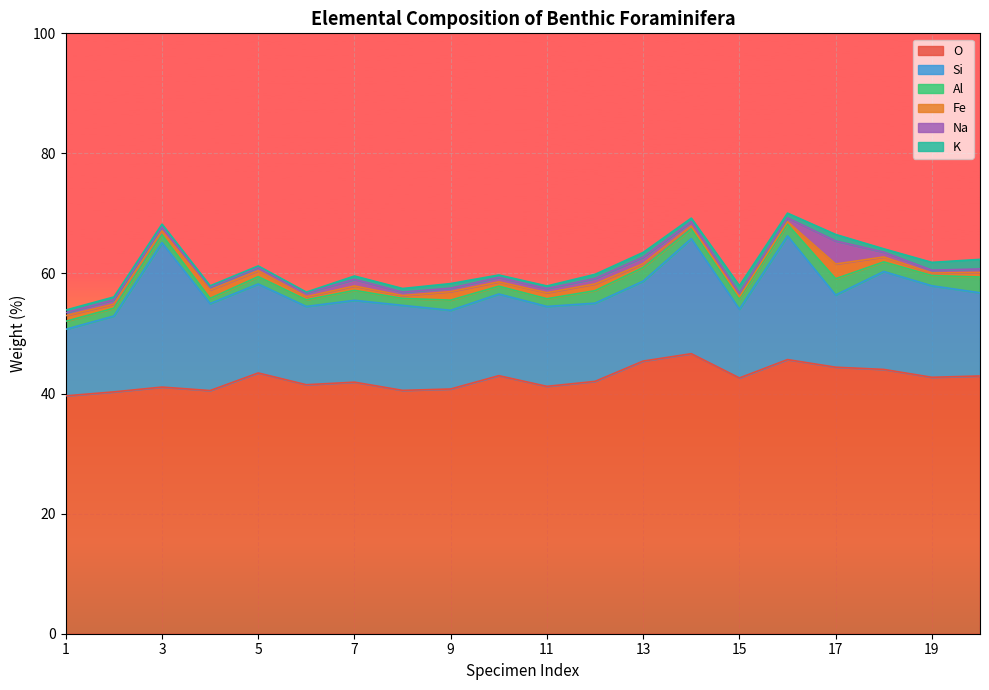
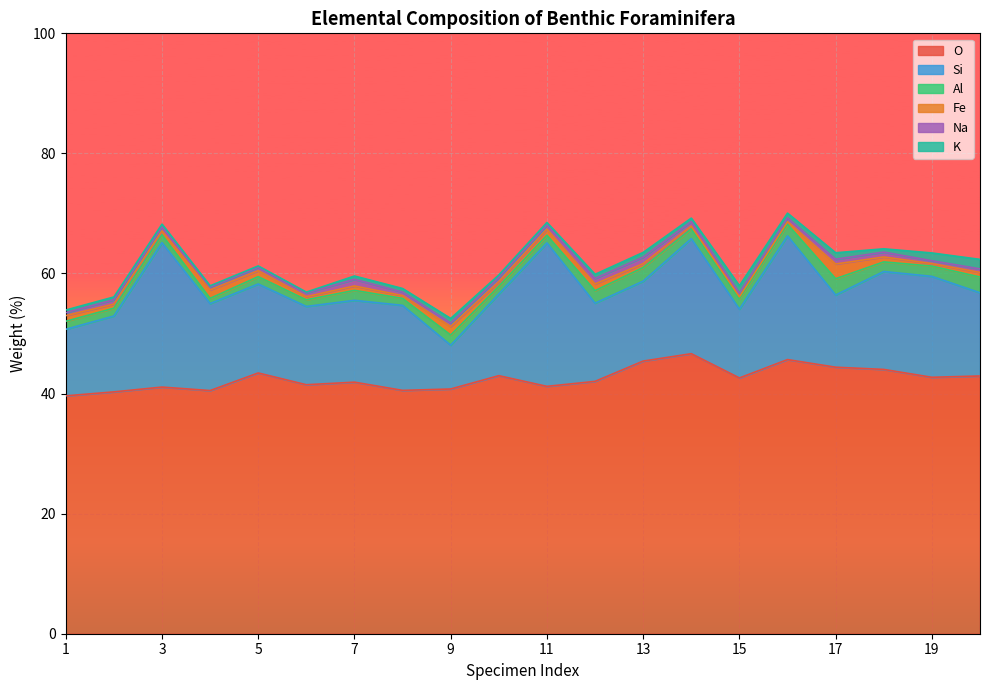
  {
    "Si": {
      "1": 11,
      "3": 24,
      "5": 15,
      "7": 14,
-     "9": 13,
-     "11": 13,
+     "9": 7,
+     "11": 24,
      "13": 13,
      "15": 11,
      "17": 12,
-     "19": 15
+     "19": 17
    },
    "Na": {
      "1": 0,
      "3": 1,
      "7": 1,
      "9": 1,
      "13": 1,
      "15": 1,
-     "17": 4,
+     "17": 1,
      "19": 0
    }
  }
